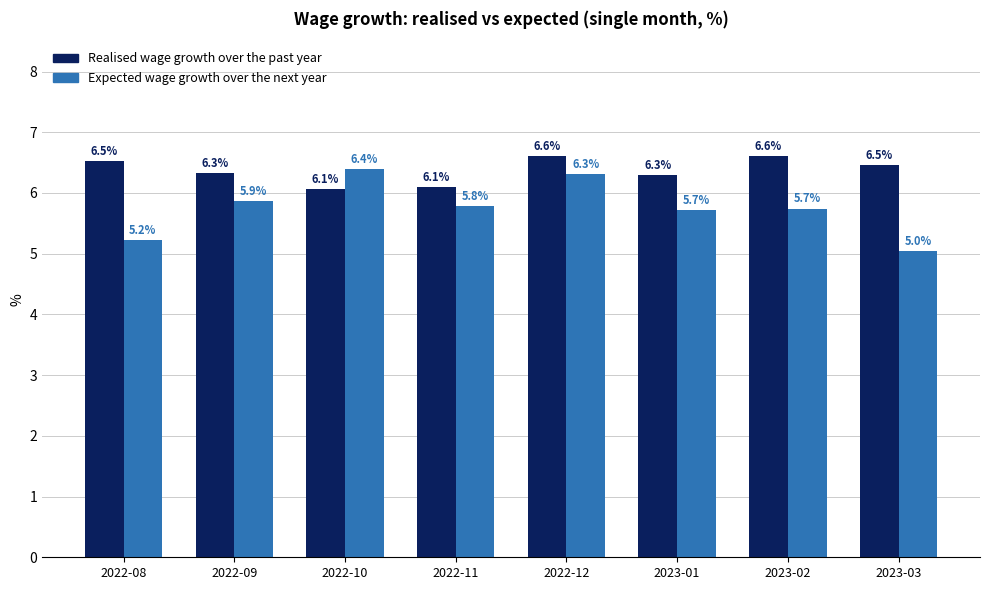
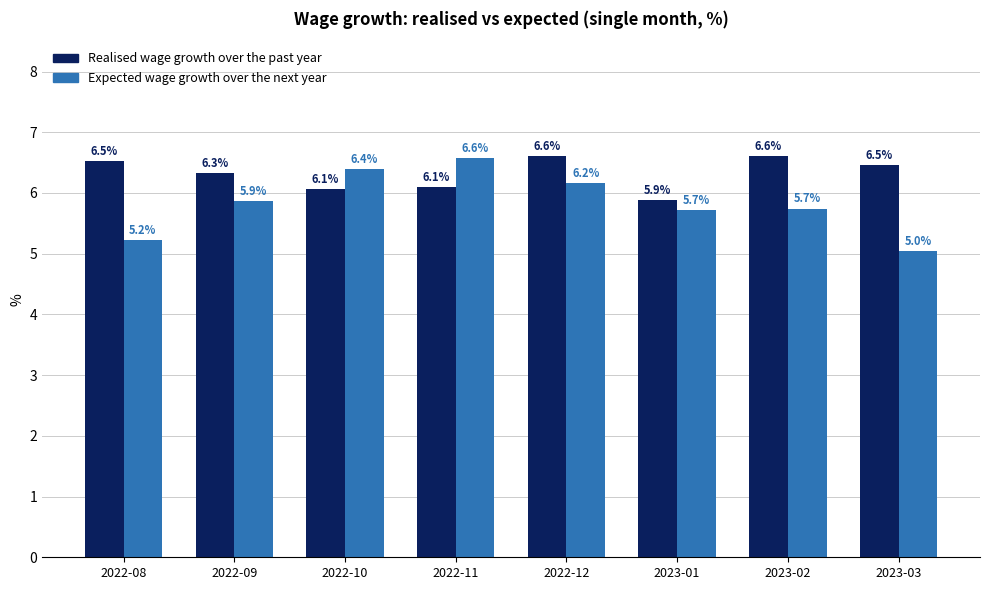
  {
    "Realised wage growth over the past year": {
      "2022-08": "6.5%",
      "2022-09": "6.3%",
      "2022-10": "6.1%",
      "2022-11": "6.1%",
      "2022-12": "6.6%",
-     "2023-01": "6.3%",
+     "2023-01": "5.9%",
      "2023-02": "6.6%",
      "2023-03": "6.5%"
    },
    "Expected wage growth over the next year": {
      "2022-08": "5.2%",
      "2022-09": "5.9%",
      "2022-10": "6.4%",
-     "2022-11": "5.8%",
-     "2022-12": "6.3%",
+     "2022-11": "6.6%",
+     "2022-12": "6.2%",
      "2023-01": "5.7%",
      "2023-02": "5.7%",
      "2023-03": "5.0%"
    }
  }
